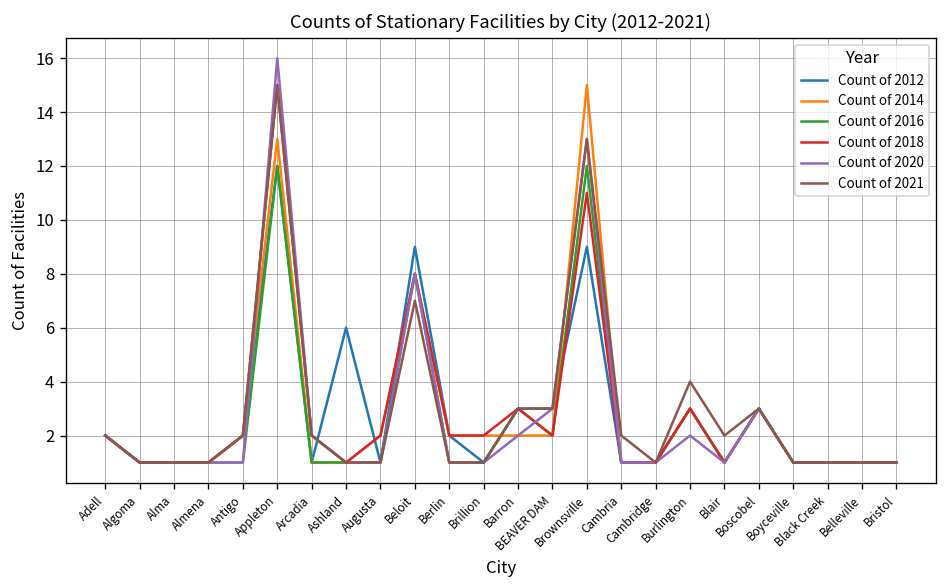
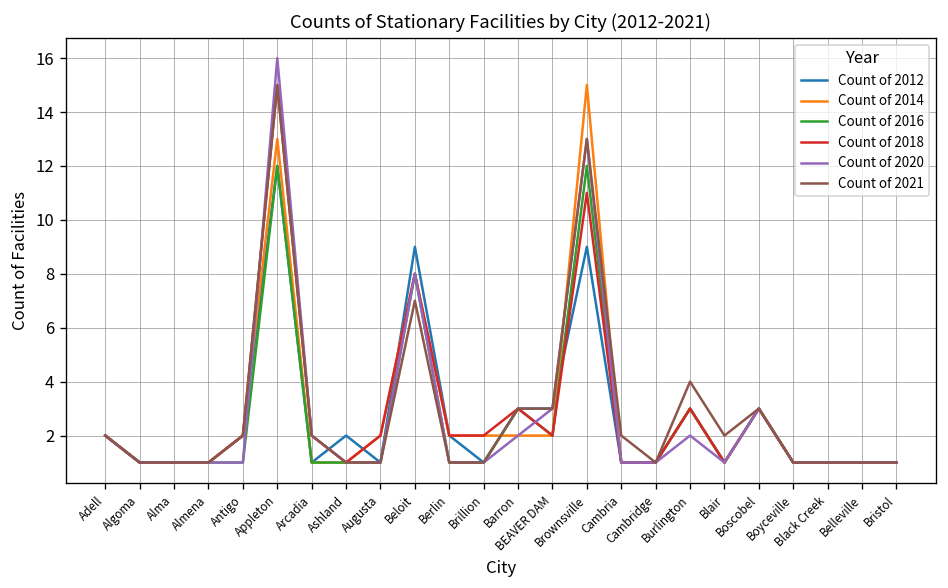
  {
    "Count of 2012": {
-     "Ashland": 6,
+     "Ashland": 2,
      "Beloit": 9,
      "Brownsville": 9
    },
    "Count of 2014": {
      "Appleton": 13,
      "Brownsville": 15
    },
    "Count of 2016": {
      "Brownsville": 12
    },
    "Count of 2018": {
      "Brownsville": 11
    },
    "Count of 2020": {
      "Appleton": 16,
      "Burlington": 2
    },
    "Count of 2021": {
      "Beloit": 7,
      "Cambria": 2,
      "Burlington": 4,
      "Blair": 2
    }
  }
